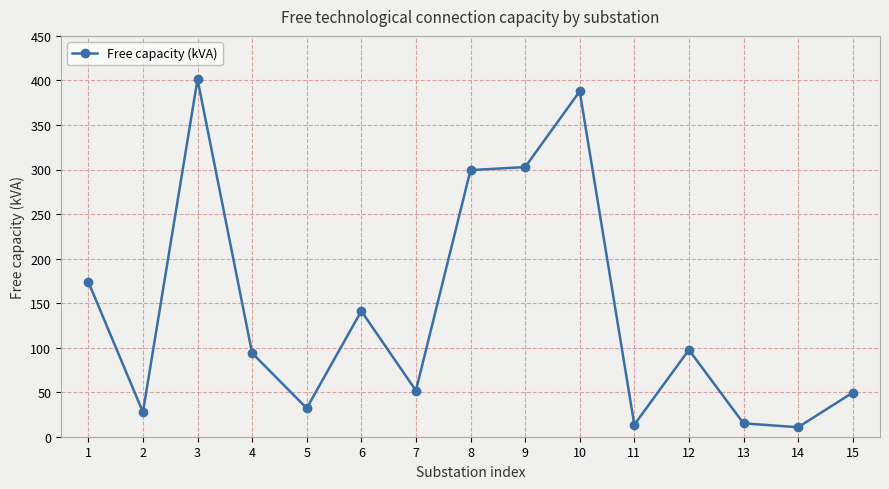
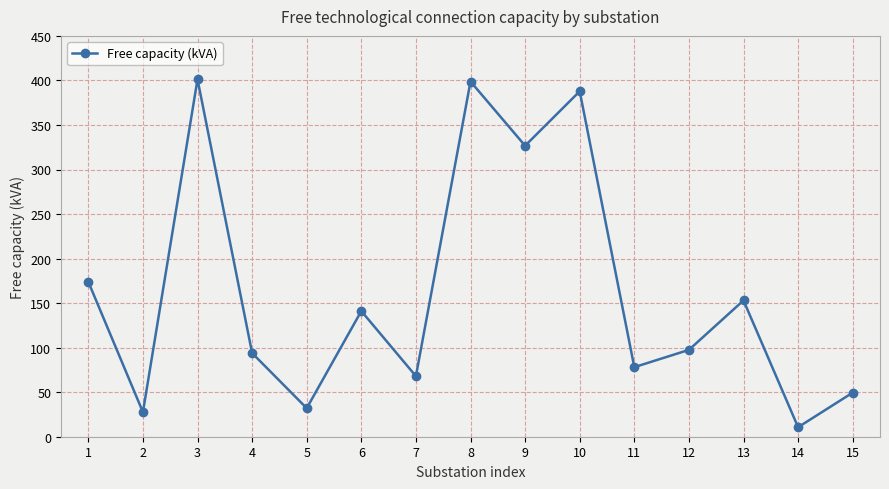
  {
    "1": 170,
    "2": 30,
    "3": 400,
    "4": 90,
    "5": 30,
    "6": 140,
-   "7": 50,
-   "8": 300,
-   "9": 300,
+   "7": 70,
+   "8": 400,
+   "9": 330,
    "10": 390,
-   "11": 10,
+   "11": 80,
    "12": 100,
-   "13": 20,
+   "13": 150,
    "14": 10,
    "15": 50
  }
